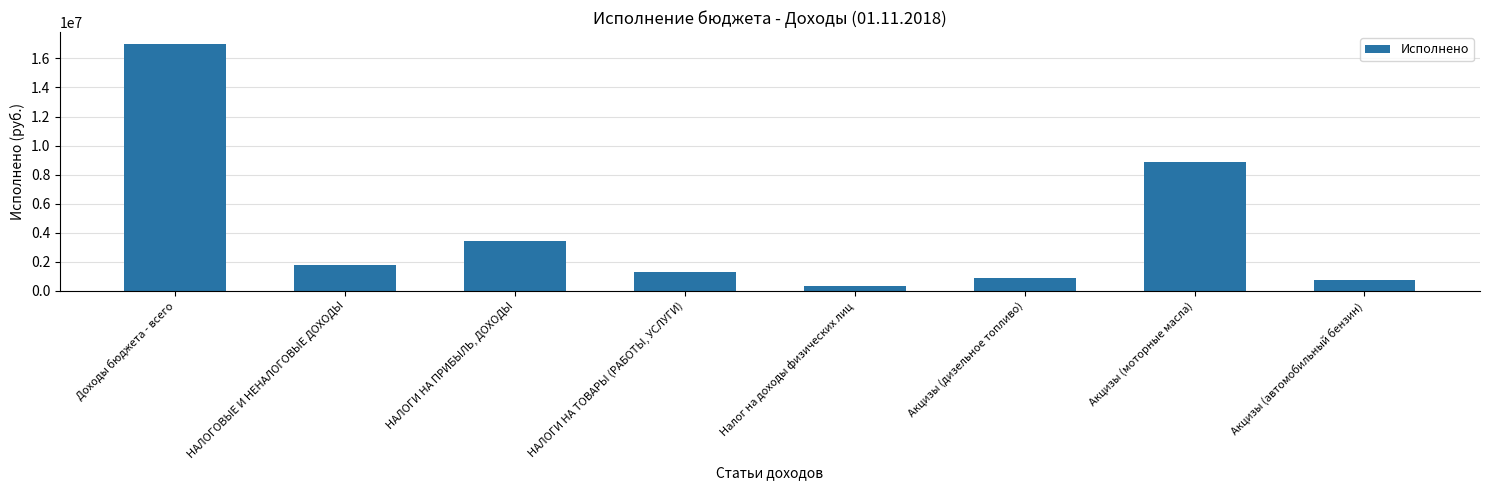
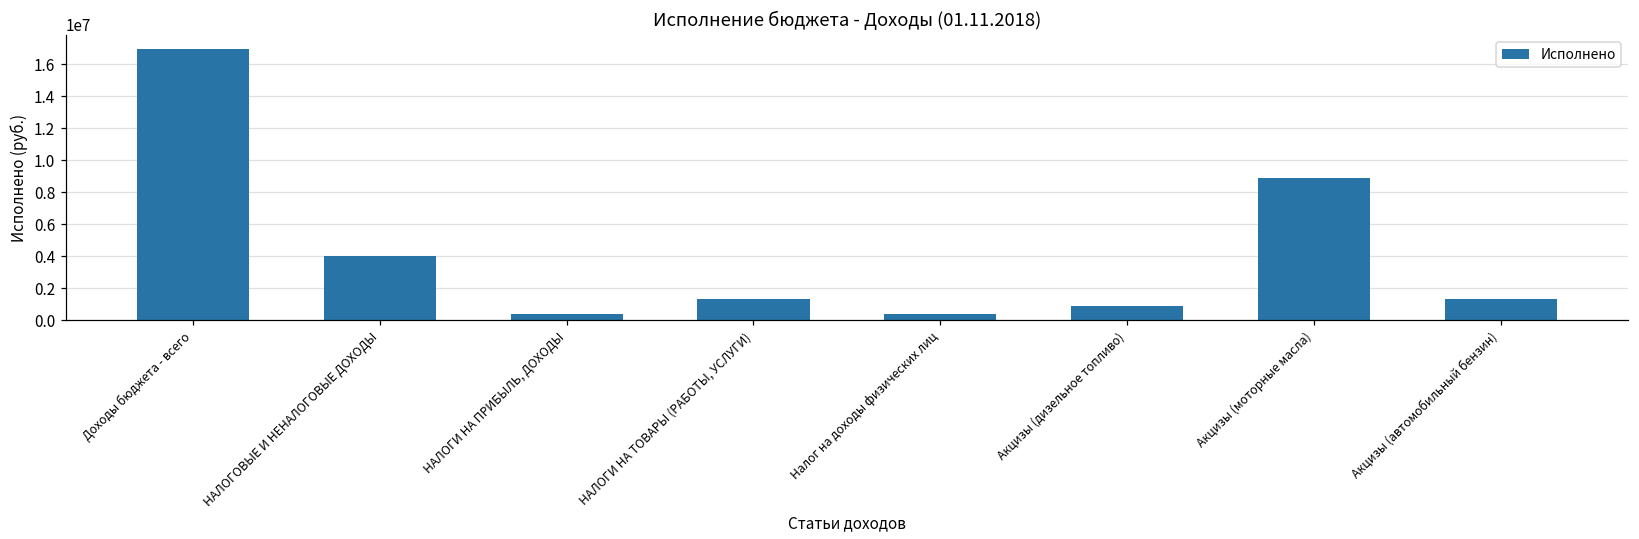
  {
    "Доходы бюджета - всего": 17000000,
-   "НАЛОГОВЫЕ И НЕНАЛОГОВЫЕ ДОХОДЫ": 1800000,
-   "НАЛОГИ НА ПРИБЫЛЬ, ДОХОДЫ": 3400000,
+   "НАЛОГОВЫЕ И НЕНАЛОГОВЫЕ ДОХОДЫ": 4000000,
+   "НАЛОГИ НА ПРИБЫЛЬ, ДОХОДЫ": 400000,
    "НАЛОГИ НА ТОВАРЫ (РАБОТЫ, УСЛУГИ)": 1300000,
    "Налог на доходы физических лиц": 400000,
    "Акцизы (дизельное топливо)": 900000,
    "Акцизы (моторные масла)": 8900000,
-   "Акцизы (автомобильный бензин)": 800000
+   "Акцизы (автомобильный бензин)": 1300000
  }
